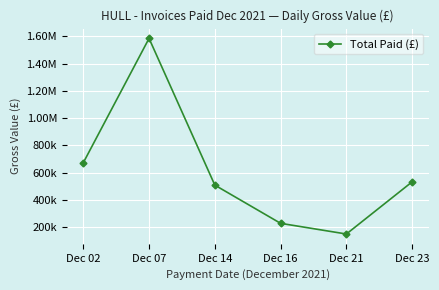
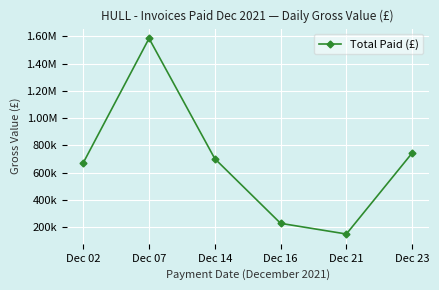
  {
    "Dec 02": 670000,
    "Dec 07": 1580000,
-   "Dec 14": 510000,
+   "Dec 14": 700000,
    "Dec 16": 230000,
    "Dec 21": 150000,
-   "Dec 23": 530000
+   "Dec 23": 740000
  }
